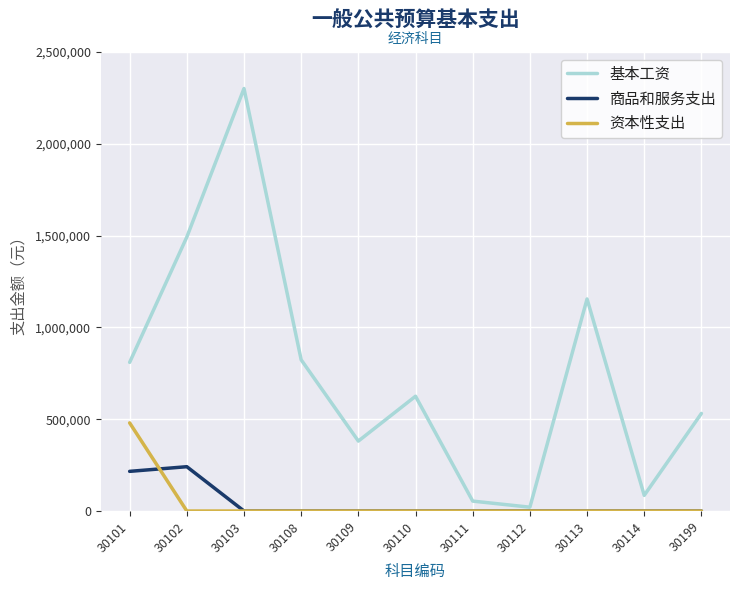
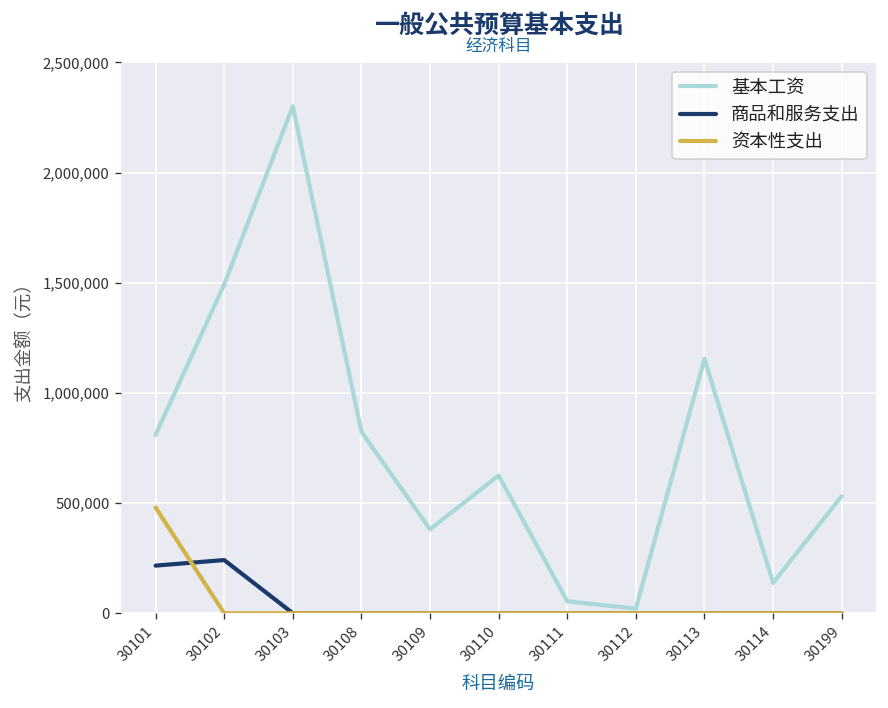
  {
    "基本工资": {
      "30101": "810,000",
      "30102": "1,490,000",
      "30103": "2,300,000",
      "30108": "820,000",
      "30109": "380,000",
      "30110": "630,000",
      "30111": "50,000",
      "30112": "20,000",
      "30113": "1,150,000",
-     "30114": "90,000",
+     "30114": "140,000",
      "30199": "530,000"
    },
    "商品和服务支出": {
      "30101": "220,000",
      "30102": "240,000"
    },
    "资本性支出": {
      "30101": "480,000",
      "30102": "0"
    }
  }
